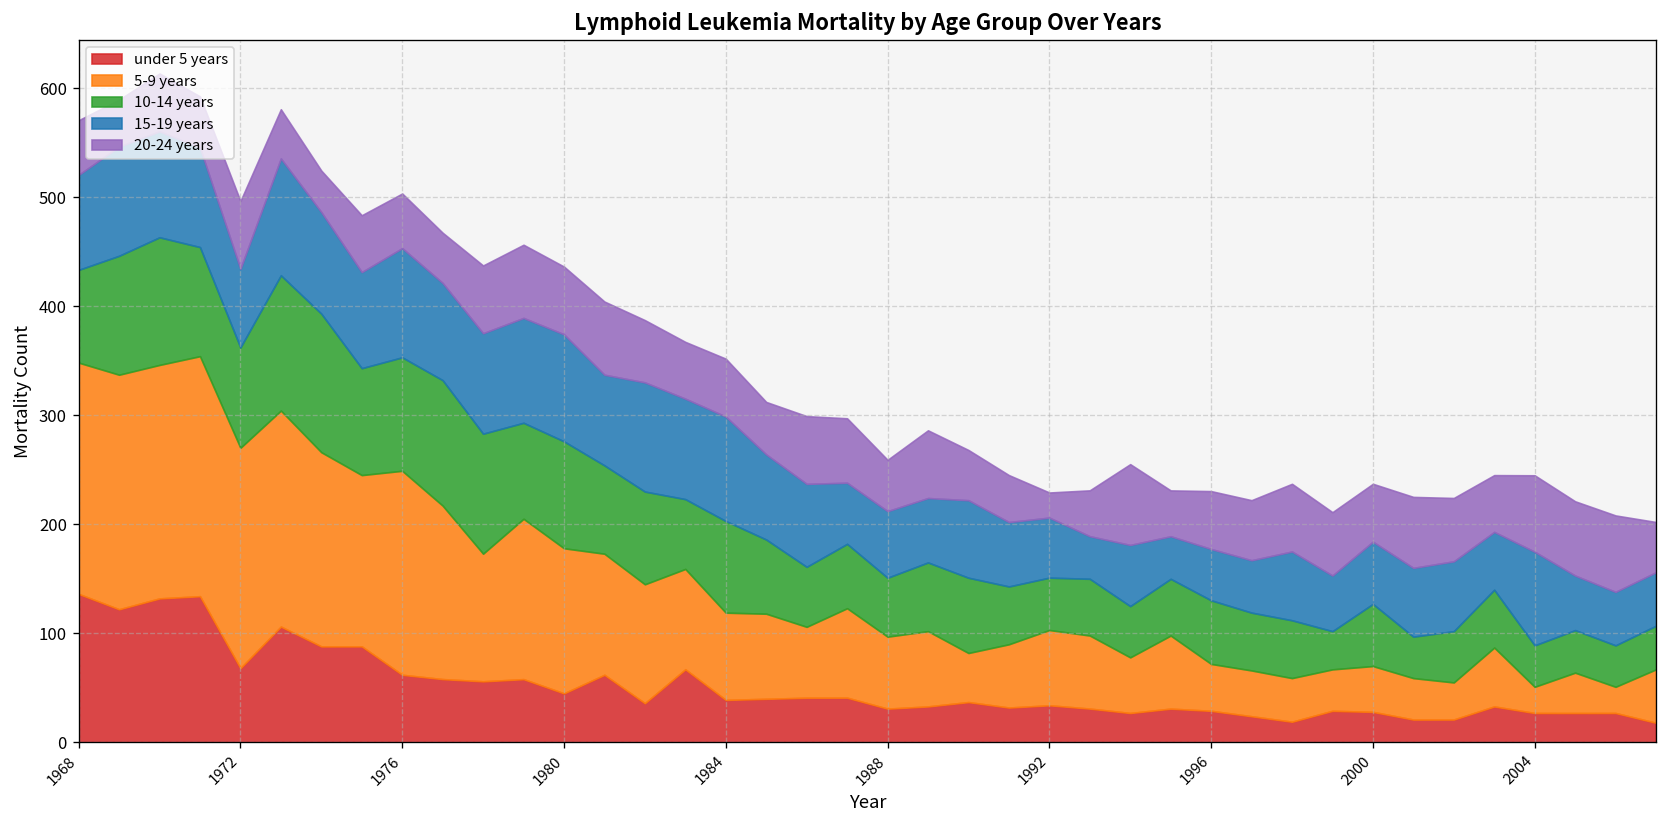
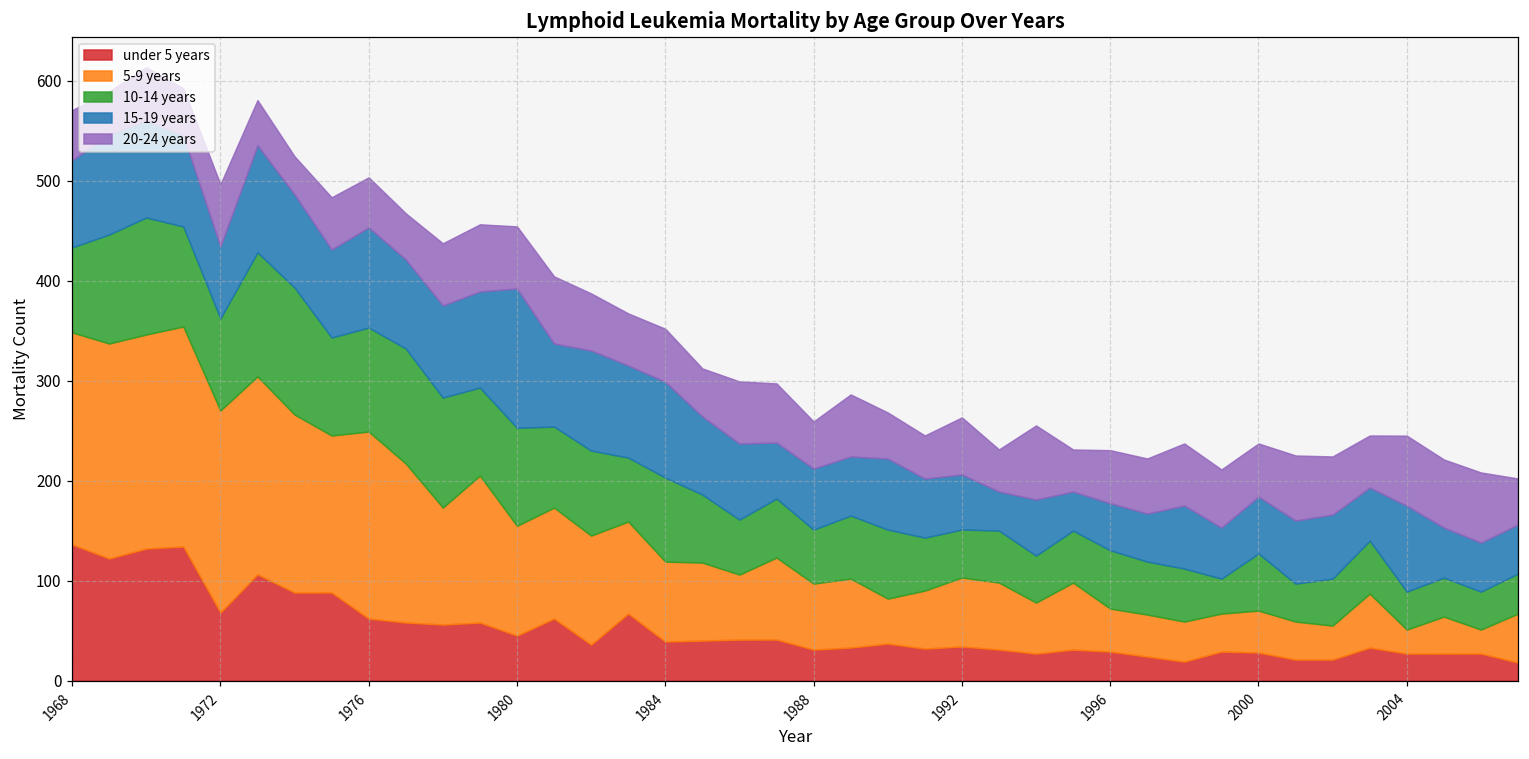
  {
    "under 5 years": {
      "1968": 140,
      "1972": 70,
      "1976": 60,
      "1980": 50,
      "1984": 40,
      "1988": 30,
      "1992": 30,
      "1996": 30,
      "2000": 30,
      "2004": 30
    },
    "5-9 years": {
      "1968": 210,
      "1972": 200,
      "1976": 190,
-     "1980": 130,
+     "1980": 110,
      "1984": 80,
      "1988": 70,
      "1992": 70,
      "1996": 40,
      "2000": 40,
      "2004": 20
    },
    "10-14 years": {
      "1968": 90,
      "1972": 90,
      "1976": 100,
      "1980": 100,
      "1984": 80,
      "1988": 50,
      "1992": 50,
      "1996": 60,
      "2000": 60,
      "2004": 40
    },
    "15-19 years": {
      "1968": 90,
      "1972": 70,
      "1976": 100,
-     "1980": 100,
+     "1980": 140,
      "1984": 100,
      "1988": 60,
      "1992": 60,
      "1996": 50,
      "2000": 60,
      "2004": 90
    },
    "20-24 years": {
      "1968": 50,
      "1972": 60,
      "1976": 50,
      "1980": 60,
      "1984": 50,
      "1988": 50,
-     "1992": 20,
+     "1992": 60,
      "1996": 50,
      "2000": 50,
      "2004": 70
    }
  }
